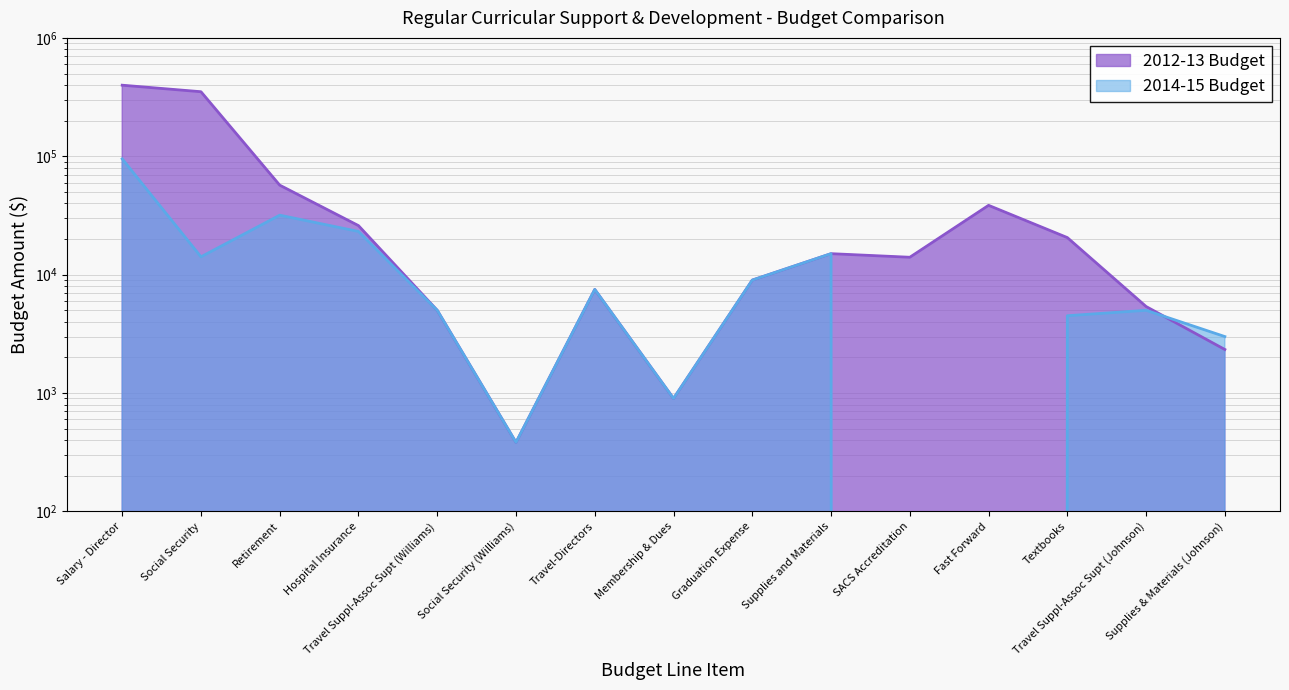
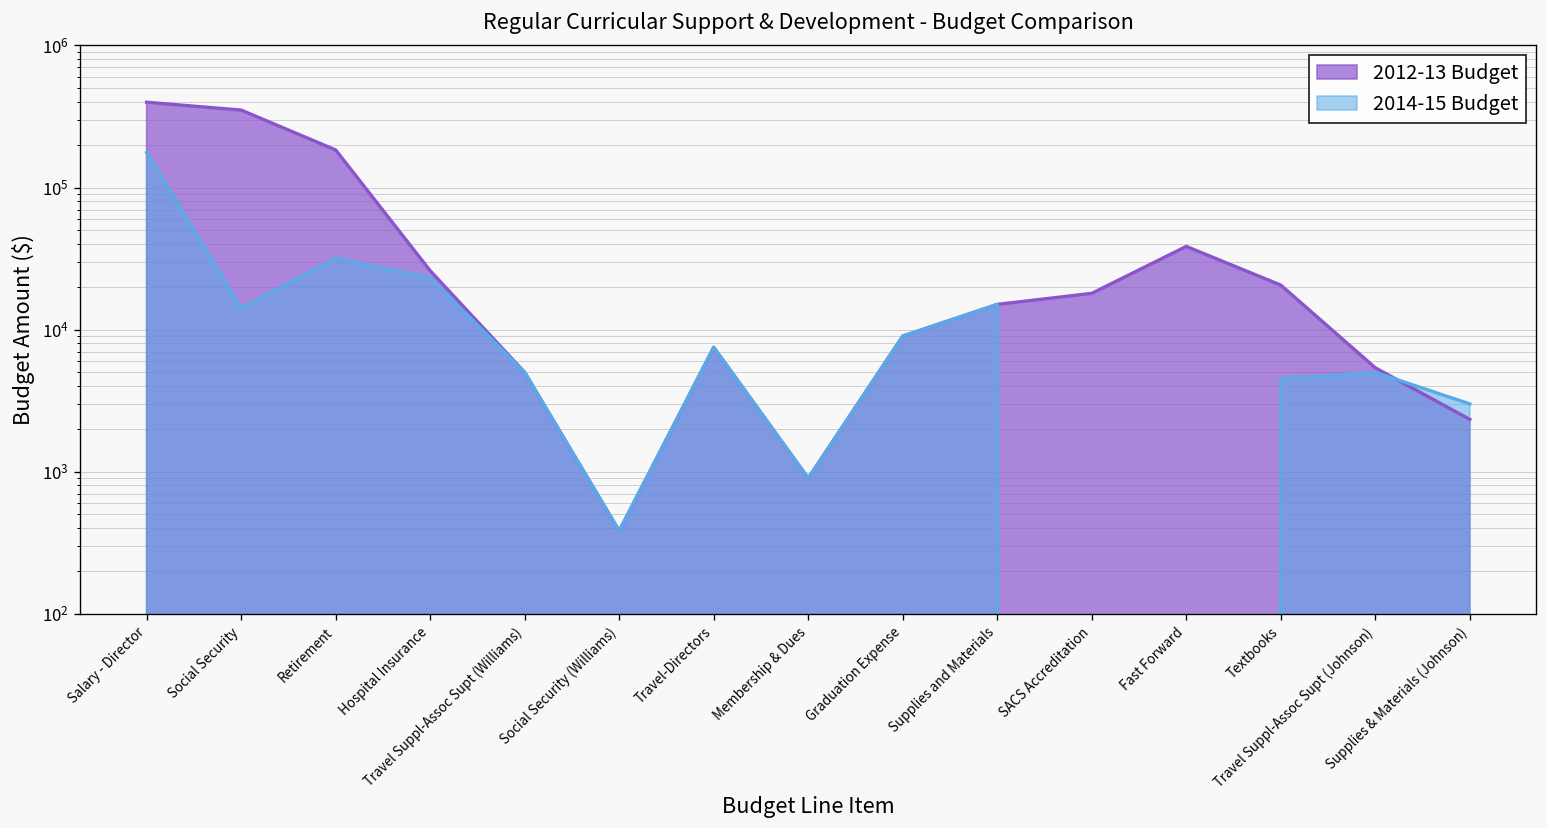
  {
    "2012-13 Budget": {
      "Salary - Director": 400000,
      "Social Security": 350000,
-     "Retirement": 60000,
+     "Retirement": 180000,
      "Hospital Insurance": 26000,
-     "SACS Accreditation": 14000,
+     "SACS Accreditation": 18000,
      "Fast Forward": 39000,
      "Textbooks": 21000,
      "Travel Suppl-Assoc Supt (Johnson)": 5000,
      "Supplies & Materials (Johnson)": 2300
    },
    "2014-15 Budget": {
-     "Salary - Director": 100000,
+     "Salary - Director": 180000,
      "Social Security": 14000,
      "Retirement": 32000,
      "Hospital Insurance": 23000,
      "Textbooks": 4500,
      "Travel Suppl-Assoc Supt (Johnson)": 5000,
      "Supplies & Materials (Johnson)": 3000
    }
  }
